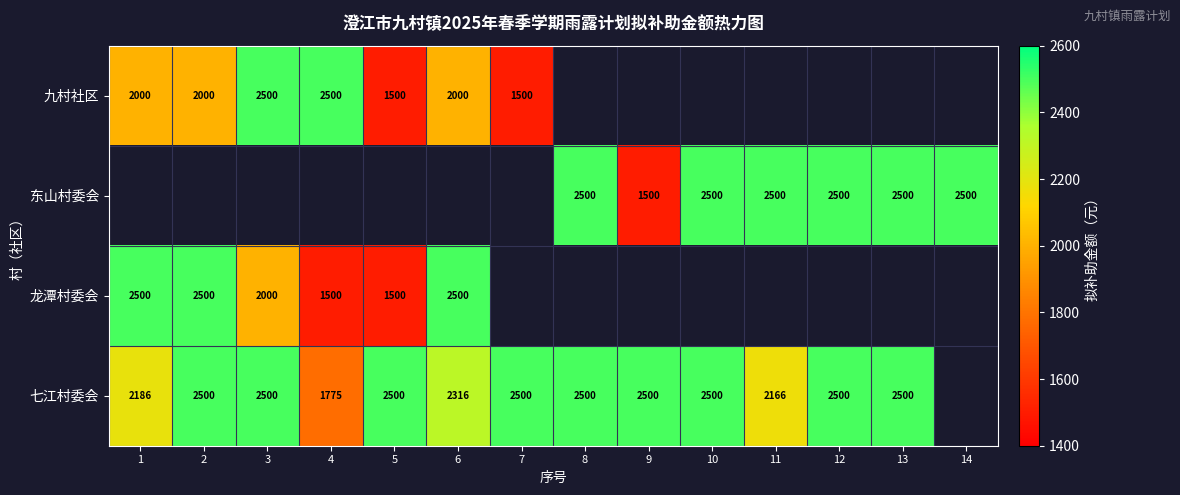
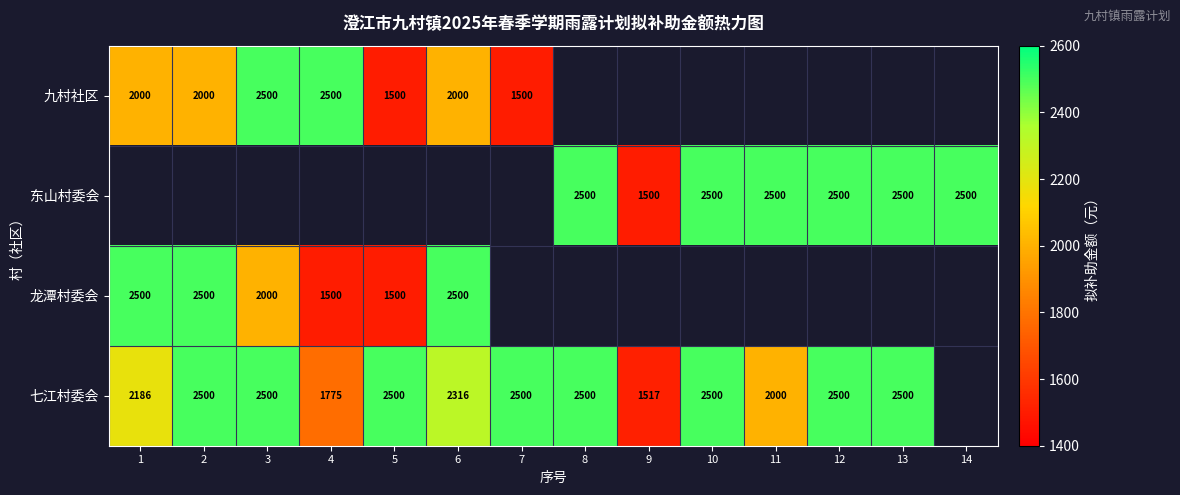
  {
    "九村社区": {
      "1": 2000,
      "2": 2000,
      "3": 2500,
      "4": 2500,
      "5": 1500,
      "6": 2000,
      "7": 1500
    },
    "东山村委会": {
      "8": 2500,
      "9": 1500,
      "10": 2500,
      "11": 2500,
      "12": 2500,
      "13": 2500,
      "14": 2500
    },
    "龙潭村委会": {
      "1": 2500,
      "2": 2500,
      "3": 2000,
      "4": 1500,
      "5": 1500,
      "6": 2500
    },
    "七江村委会": {
      "1": 2186,
      "2": 2500,
      "3": 2500,
      "4": 1775,
      "5": 2500,
      "6": 2316,
      "7": 2500,
      "8": 2500,
-     "9": 2500,
+     "9": 1517,
      "10": 2500,
-     "11": 2166,
+     "11": 2000,
      "12": 2500,
      "13": 2500
    }
  }
